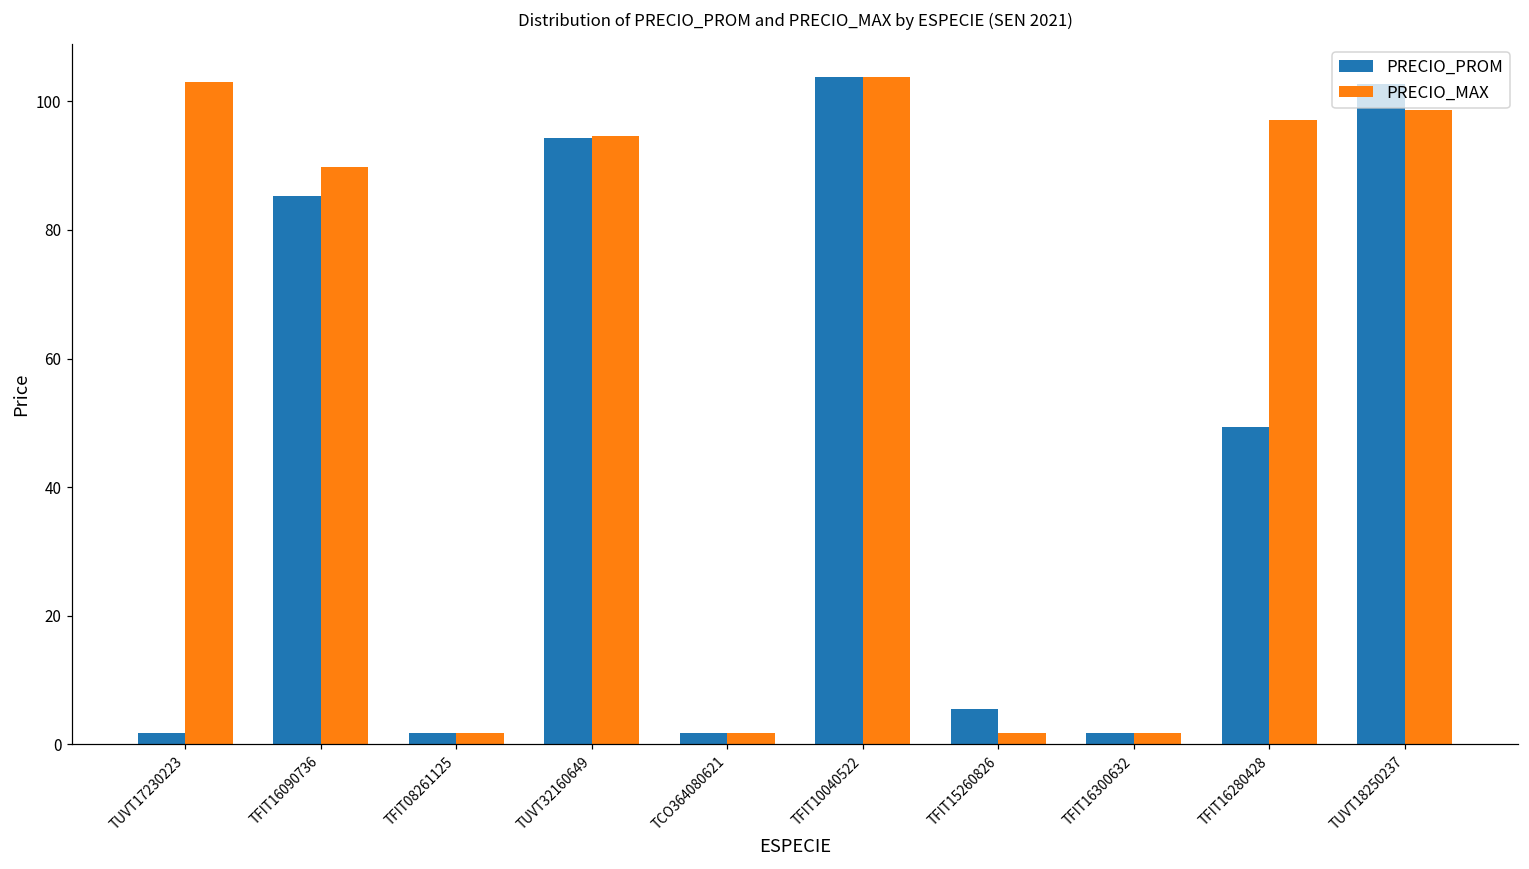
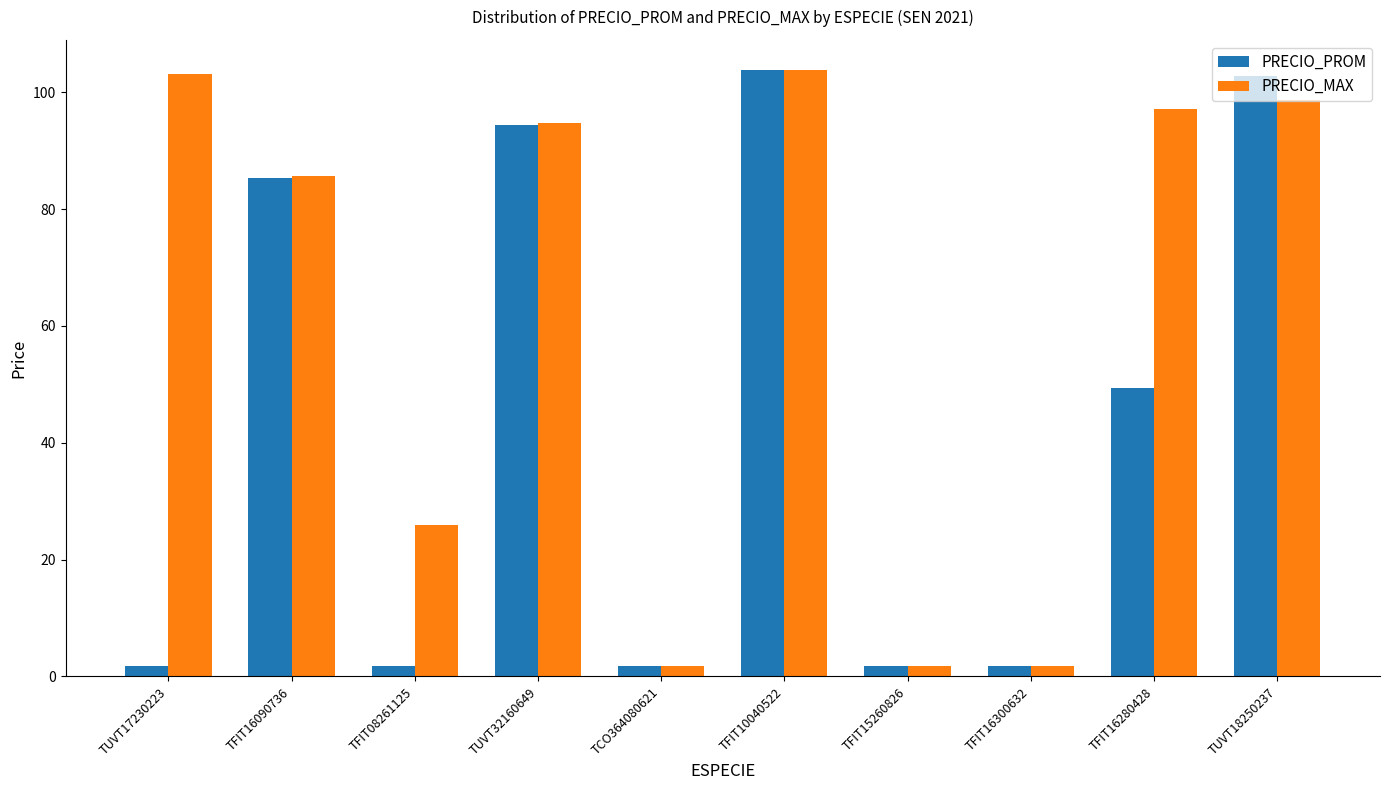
  {
    "PRECIO_PROM": {
      "TUVT17230223": 2,
      "TFIT16090736": 85,
      "TFIT08261125": 2,
      "TUVT32160649": 94,
      "TCO364080621": 2,
      "TFIT10040522": 104,
-     "TFIT15260826": 5,
+     "TFIT15260826": 2,
      "TFIT16300632": 2,
      "TFIT16280428": 49
    },
    "PRECIO_MAX": {
      "TUVT17230223": 103,
-     "TFIT16090736": 90,
-     "TFIT08261125": 2,
+     "TFIT16090736": 86,
+     "TFIT08261125": 26,
      "TUVT32160649": 95,
      "TCO364080621": 2,
      "TFIT10040522": 104,
      "TFIT15260826": 2,
      "TFIT16300632": 2,
      "TFIT16280428": 97
    }
  }
